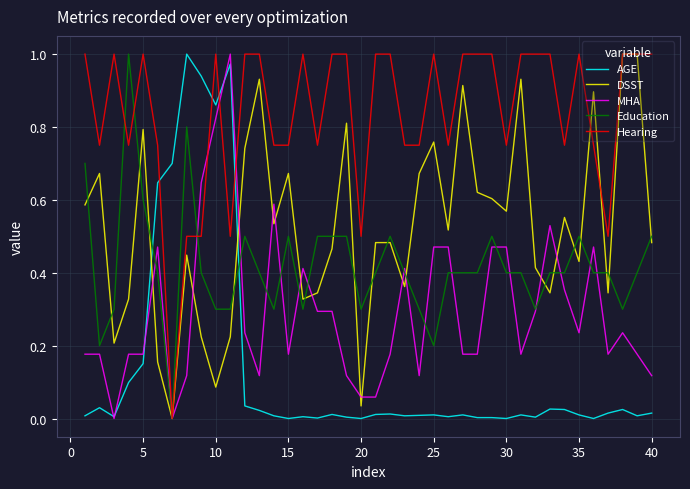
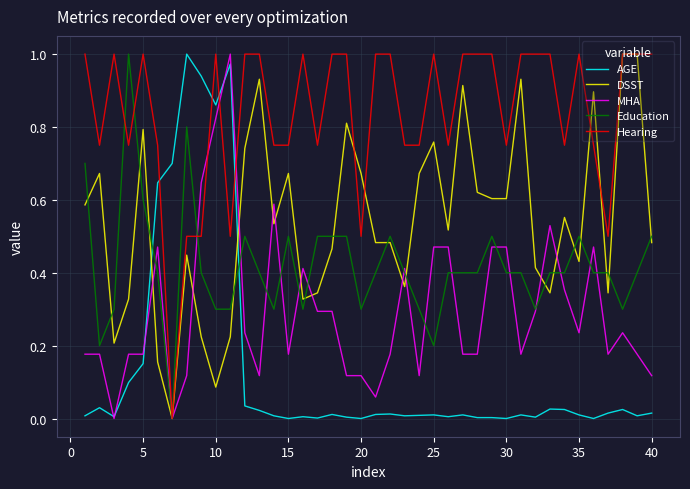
  {
    "AGE": {
      "5": 0.15,
      "10": 0.86,
      "15": 0.00,
      "20": 0.00,
      "25": 0.01,
      "30": 0.00,
      "35": 0.01,
      "40": 0.01
    },
    "DSST": {
      "5": 0.79,
      "10": 0.09,
      "15": 0.67,
-     "20": 0.03,
+     "20": 0.67,
      "25": 0.76,
-     "30": 0.57,
+     "30": 0.60,
      "35": 0.43,
      "40": 0.48
    },
    "MHA": {
      "5": 0.18,
      "10": 0.82,
      "15": 0.18,
-     "20": 0.06,
+     "20": 0.12,
      "25": 0.47,
      "30": 0.47,
      "35": 0.24,
      "40": 0.12
    },
    "Education": {
      "5": 0.60,
      "10": 0.30,
      "15": 0.50,
      "20": 0.30,
      "25": 0.20,
      "30": 0.40,
      "35": 0.50,
      "40": 0.50
    },
    "Hearing": {
      "5": 1.00,
      "10": 1.00,
      "15": 0.75,
      "20": 0.50,
      "25": 1.00,
      "30": 0.75,
      "35": 1.00
    }
  }
